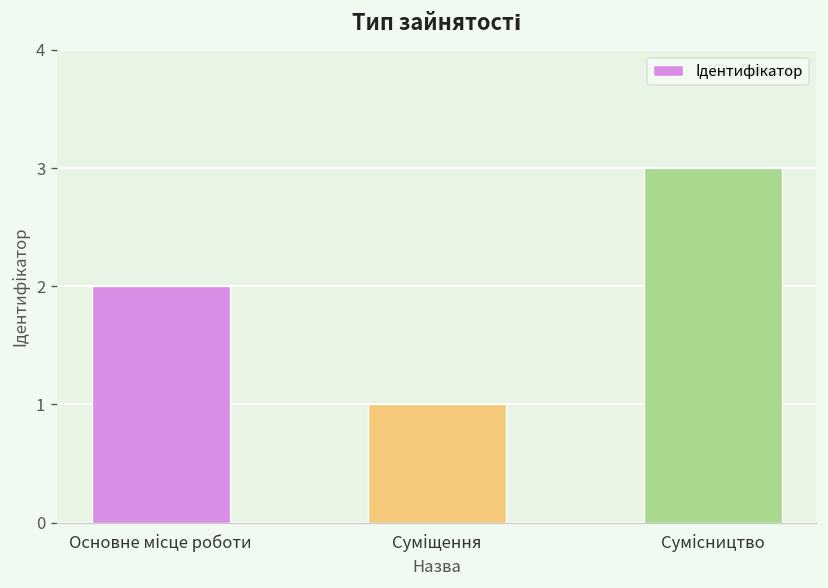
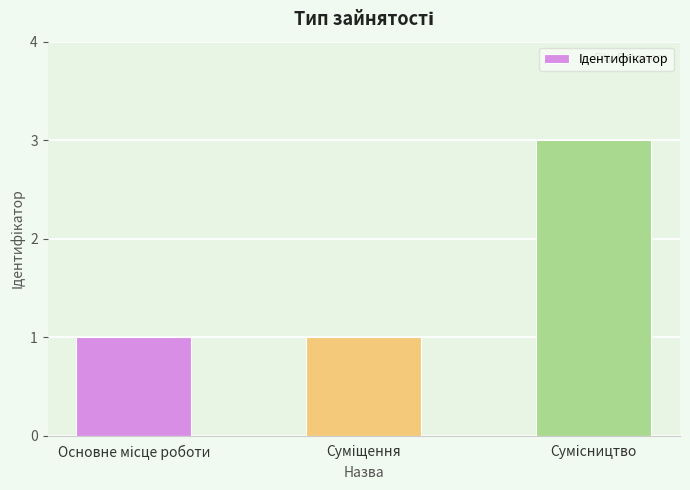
  {
-   "Основне місце роботи": 2,
+   "Основне місце роботи": 1,
    "Суміщення": 1,
    "Сумісництво": 3
  }
